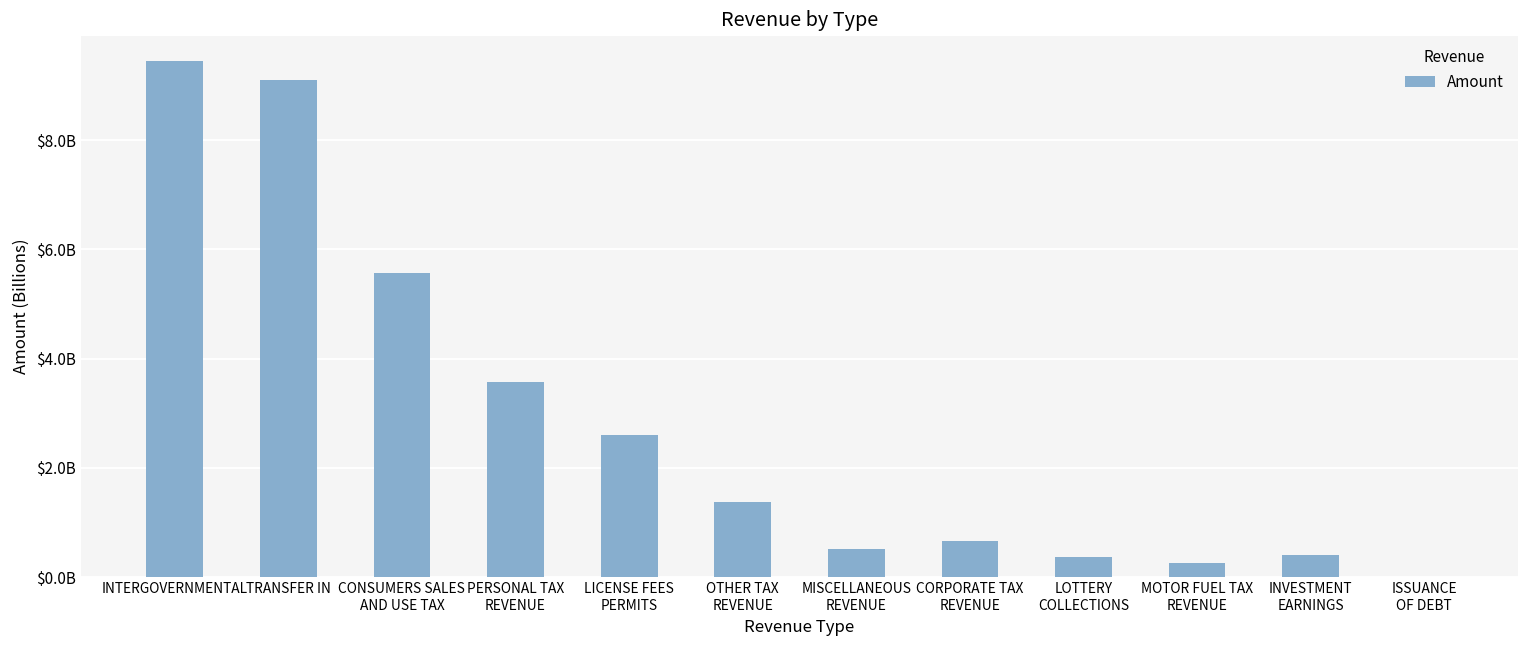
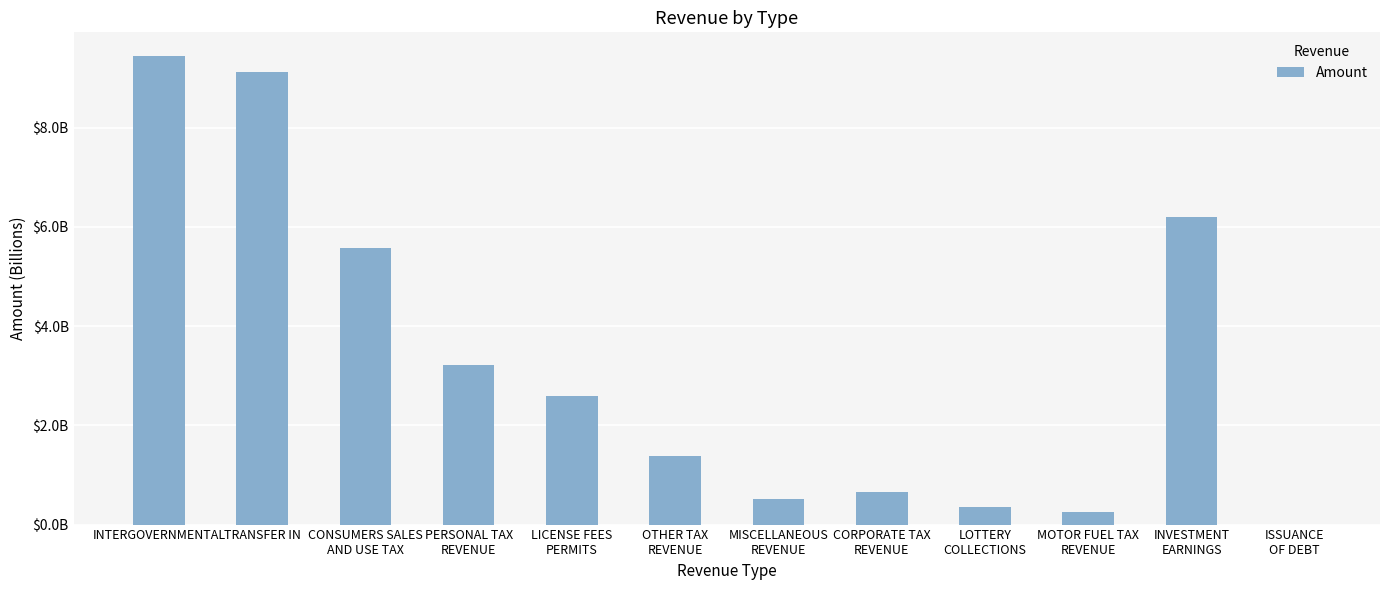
  {
    "INTERGOVERNMENTAL": "$9400000000",
    "TRANSFER IN": "$9100000000",
    "CONSUMERS SALES AND USE TAX": "$5600000000",
-   "PERSONAL TAX REVENUE": "$3600000000",
+   "PERSONAL TAX REVENUE": "$3200000000",
    "LICENSE FEES PERMITS": "$2600000000",
    "OTHER TAX REVENUE": "$1400000000",
    "MISCELLANEOUS REVENUE": "$500000000",
    "CORPORATE TAX REVENUE": "$700000000",
    "LOTTERY COLLECTIONS": "$400000000",
    "MOTOR FUEL TAX REVENUE": "$300000000",
-   "INVESTMENT EARNINGS": "$400000000"
+   "INVESTMENT EARNINGS": "$6200000000"
  }
